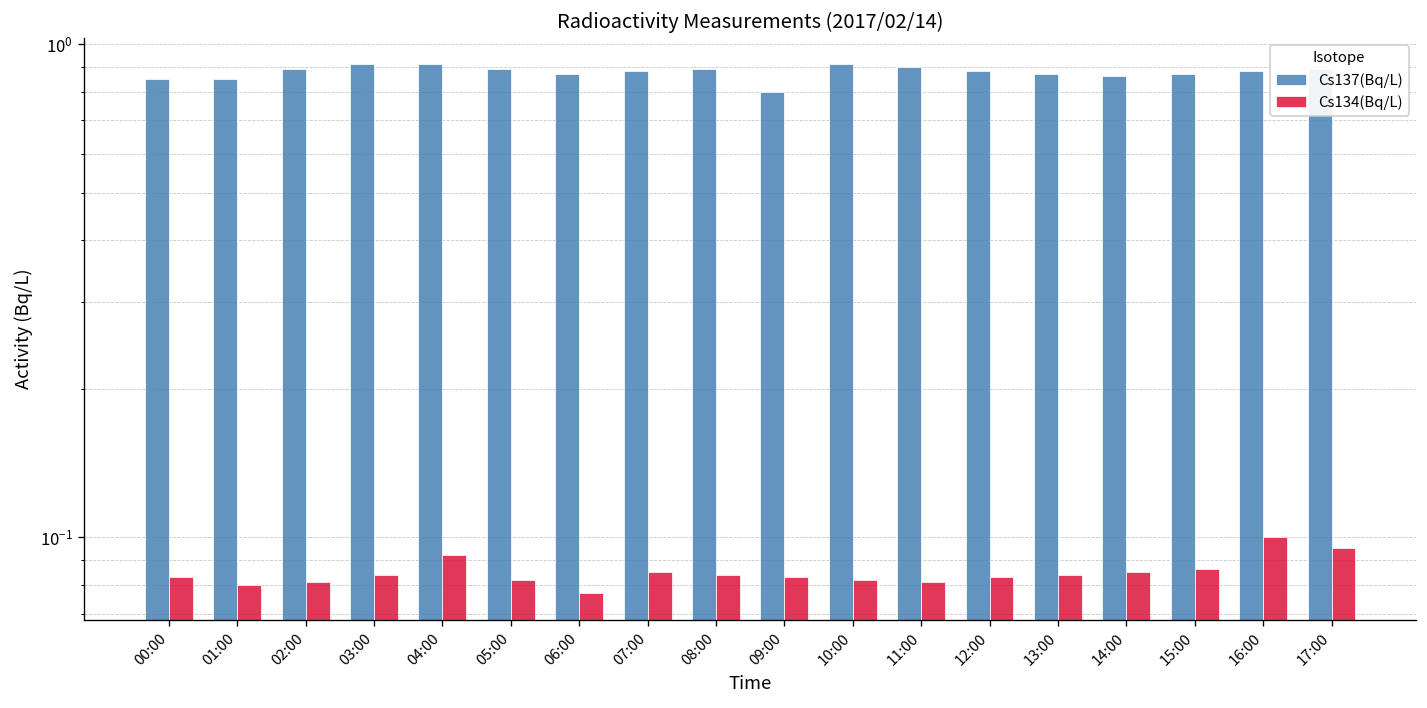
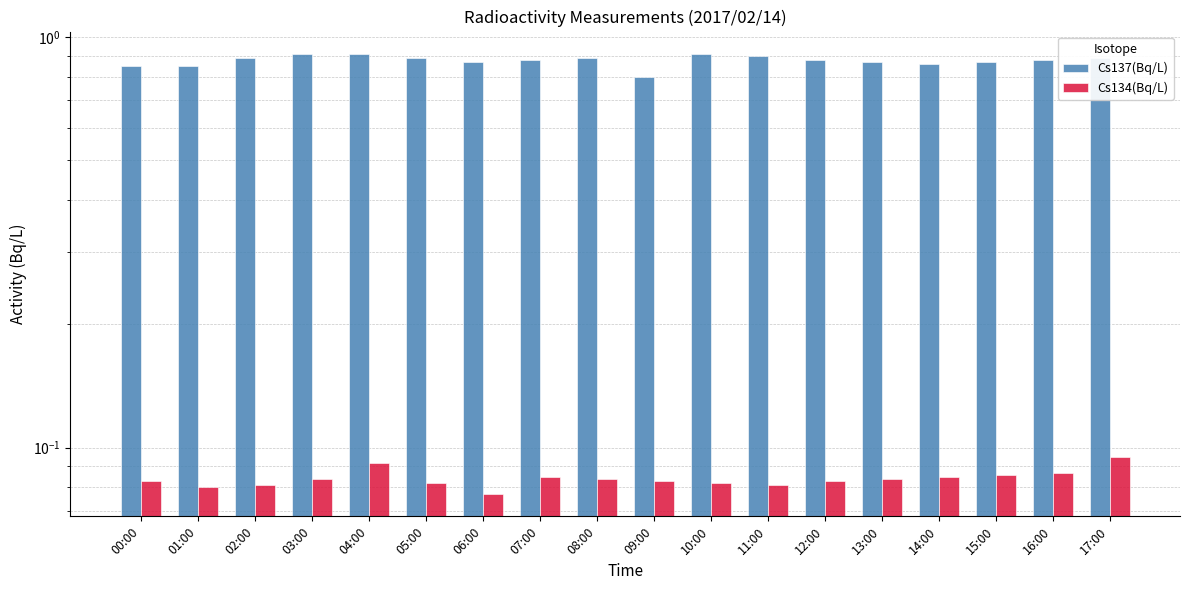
  {
    "Cs137(Bq/L)": {
      "00:00": 0.85,
      "01:00": 0.85,
      "02:00": 0.89,
      "03:00": 0.91,
      "04:00": 0.91,
      "05:00": 0.89,
      "06:00": 0.87,
      "07:00": 0.88,
      "08:00": 0.89,
      "09:00": 0.80,
      "10:00": 0.91,
      "11:00": 0.90,
      "12:00": 0.88,
      "13:00": 0.87,
      "14:00": 0.86,
      "15:00": 0.87,
      "16:00": 0.88
    },
    "Cs134(Bq/L)": {
      "00:00": 0.083,
      "01:00": 0.080,
      "02:00": 0.081,
      "03:00": 0.084,
      "04:00": 0.092,
      "05:00": 0.082,
      "06:00": 0.077,
      "07:00": 0.085,
      "08:00": 0.084,
      "09:00": 0.083,
      "10:00": 0.082,
      "11:00": 0.081,
      "12:00": 0.083,
      "13:00": 0.084,
      "14:00": 0.085,
      "15:00": 0.086,
-     "16:00": 0.100,
+     "16:00": 0.087,
      "17:00": 0.095
    }
  }
